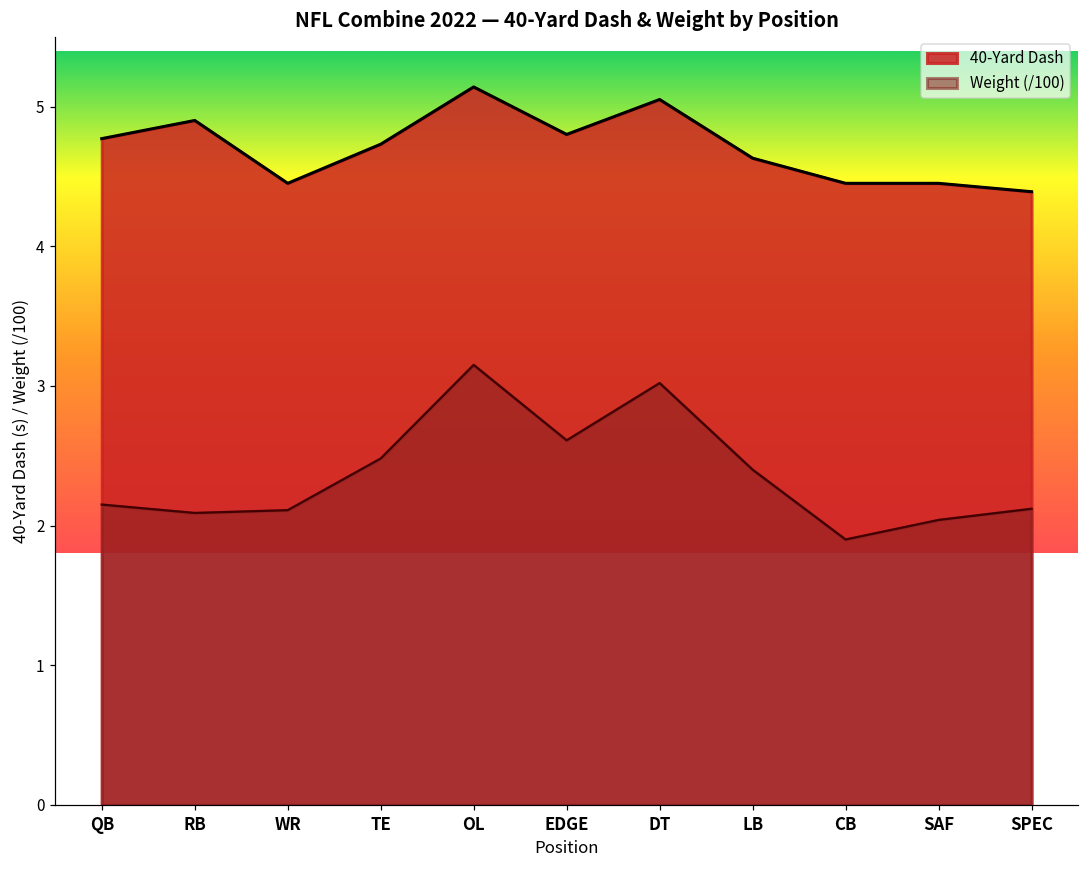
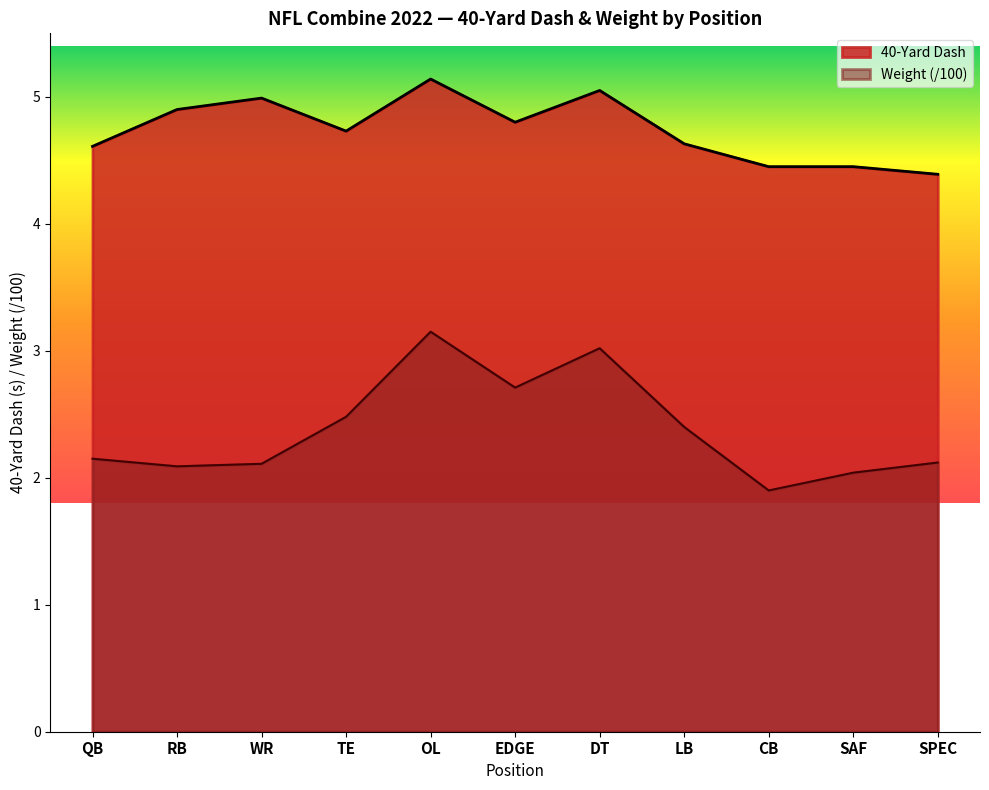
  {
    "40-Yard Dash": {
-     "QB": 4.77,
+     "QB": 4.61,
      "RB": 4.90,
-     "WR": 4.45,
+     "WR": 4.99,
      "TE": 4.73,
      "OL": 5.14,
      "EDGE": 4.80,
      "DT": 5.05,
      "LB": 4.63,
      "CB": 4.45,
      "SAF": 4.45,
      "SPEC": 4.39
    },
    "Weight (/100)": {
      "QB": 2.15,
      "RB": 2.09,
      "WR": 2.11,
      "TE": 2.48,
      "OL": 3.15,
-     "EDGE": 2.61,
+     "EDGE": 2.71,
      "DT": 3.02,
      "LB": 2.40,
      "CB": 1.90,
      "SAF": 2.04,
      "SPEC": 2.12
    }
  }
